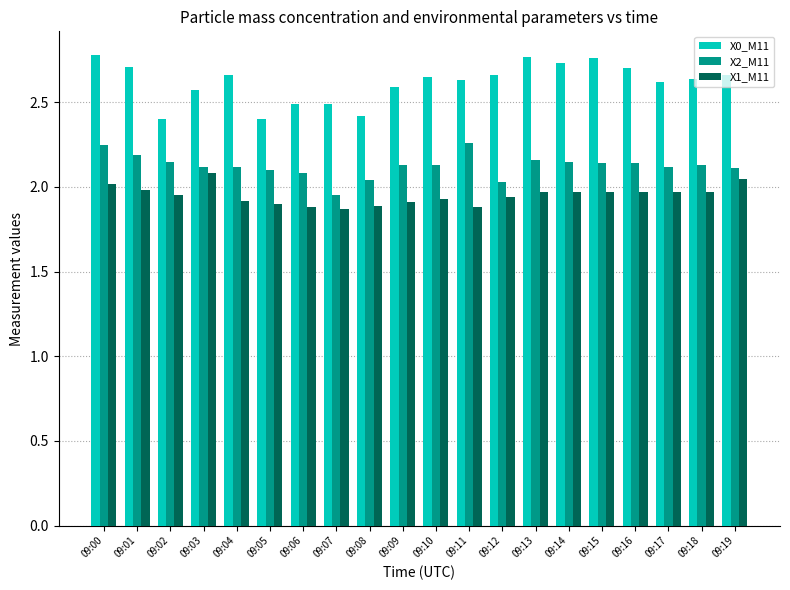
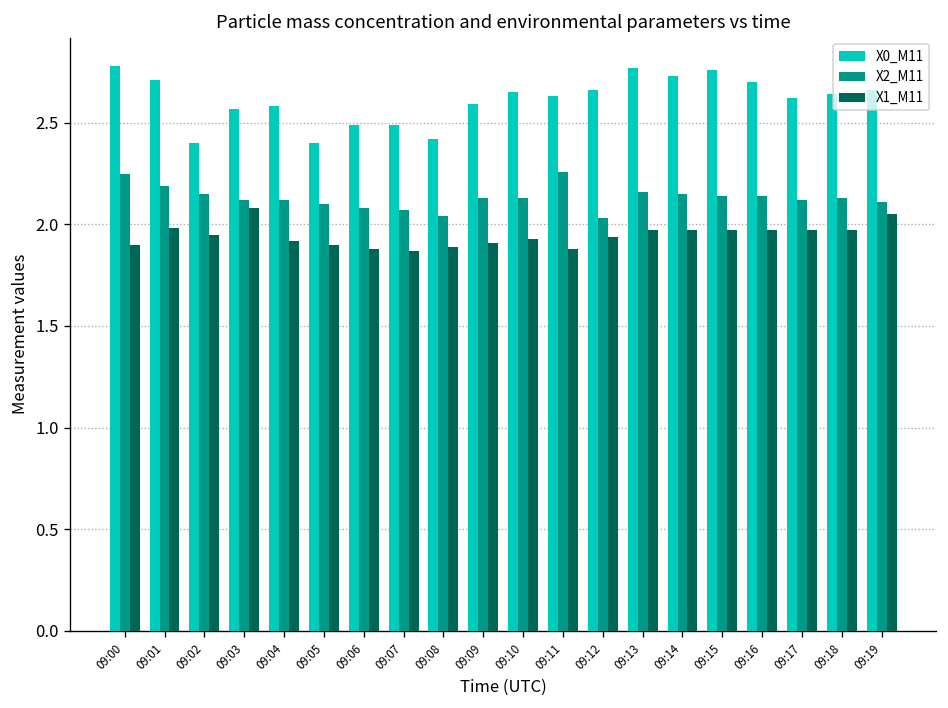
  {
    "X0_M11": {
      "09:00": 2.78,
      "09:01": 2.71,
      "09:02": 2.40,
      "09:03": 2.57,
-     "09:04": 2.66,
+     "09:04": 2.58,
      "09:05": 2.40,
      "09:06": 2.49,
      "09:07": 2.49,
      "09:08": 2.42,
      "09:09": 2.59,
      "09:10": 2.65,
      "09:11": 2.63,
      "09:12": 2.66,
      "09:13": 2.77,
      "09:14": 2.73,
      "09:15": 2.76,
      "09:16": 2.70,
      "09:17": 2.62,
      "09:18": 2.64
    },
    "X2_M11": {
      "09:00": 2.25,
      "09:01": 2.19,
      "09:02": 2.15,
      "09:03": 2.12,
      "09:04": 2.12,
      "09:05": 2.10,
      "09:06": 2.08,
-     "09:07": 1.95,
+     "09:07": 2.07,
      "09:08": 2.04,
      "09:09": 2.13,
      "09:10": 2.13,
      "09:11": 2.26,
      "09:12": 2.03,
      "09:13": 2.16,
      "09:14": 2.15,
      "09:15": 2.14,
      "09:16": 2.14,
      "09:17": 2.12,
      "09:18": 2.13,
      "09:19": 2.11
    },
    "X1_M11": {
-     "09:00": 2.02,
+     "09:00": 1.90,
      "09:01": 1.98,
      "09:02": 1.95,
      "09:03": 2.08,
      "09:04": 1.92,
      "09:05": 1.90,
      "09:06": 1.88,
      "09:07": 1.87,
      "09:08": 1.89,
      "09:09": 1.91,
      "09:10": 1.93,
      "09:11": 1.88,
      "09:12": 1.94,
      "09:13": 1.97,
      "09:14": 1.97,
      "09:15": 1.97,
      "09:16": 1.97,
      "09:17": 1.97,
      "09:18": 1.97,
      "09:19": 2.05
    }
  }
